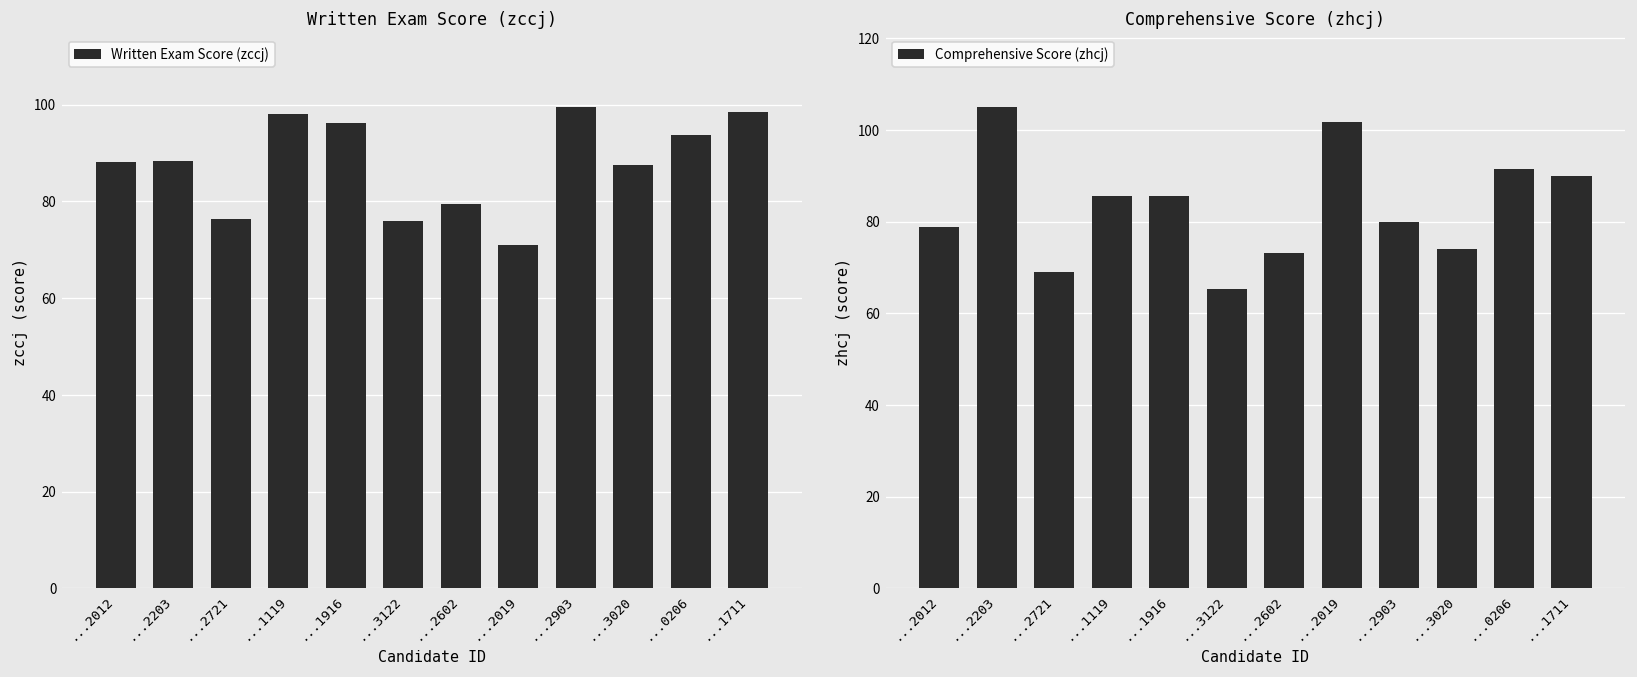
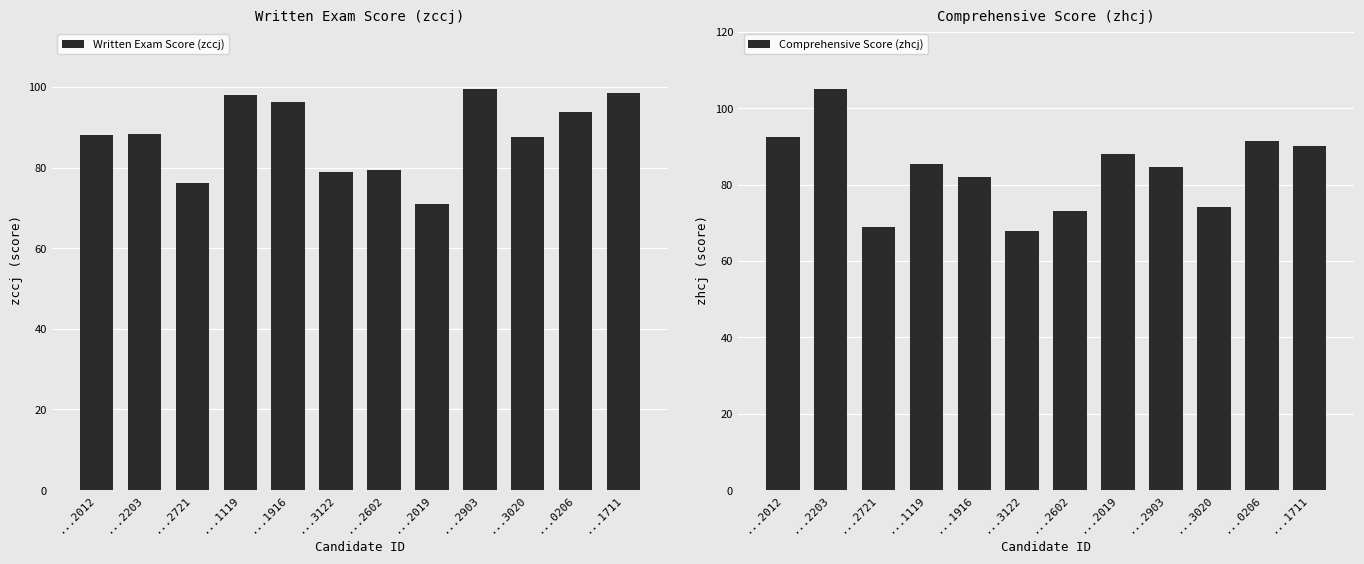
  {
    "Written Exam Score (zccj)": {
      "...2012": 88,
      "...2203": 88,
      "...2721": 76,
      "...1119": 98,
      "...1916": 96,
-     "...3122": 76,
+     "...3122": 79,
      "...2602": 80,
      "...2019": 71,
      "...2903": 100,
      "...3020": 88,
      "...0206": 94,
      "...1711": 98
    },
    "Comprehensive Score (zhcj)": {
-     "...2012": 79,
+     "...2012": 93,
      "...2203": 105,
      "...2721": 69,
      "...1119": 86,
-     "...1916": 86,
-     "...3122": 65,
+     "...1916": 82,
+     "...3122": 68,
      "...2602": 73,
-     "...2019": 102,
-     "...2903": 80,
+     "...2019": 88,
+     "...2903": 85,
      "...3020": 74,
      "...0206": 92,
      "...1711": 90
    }
  }
